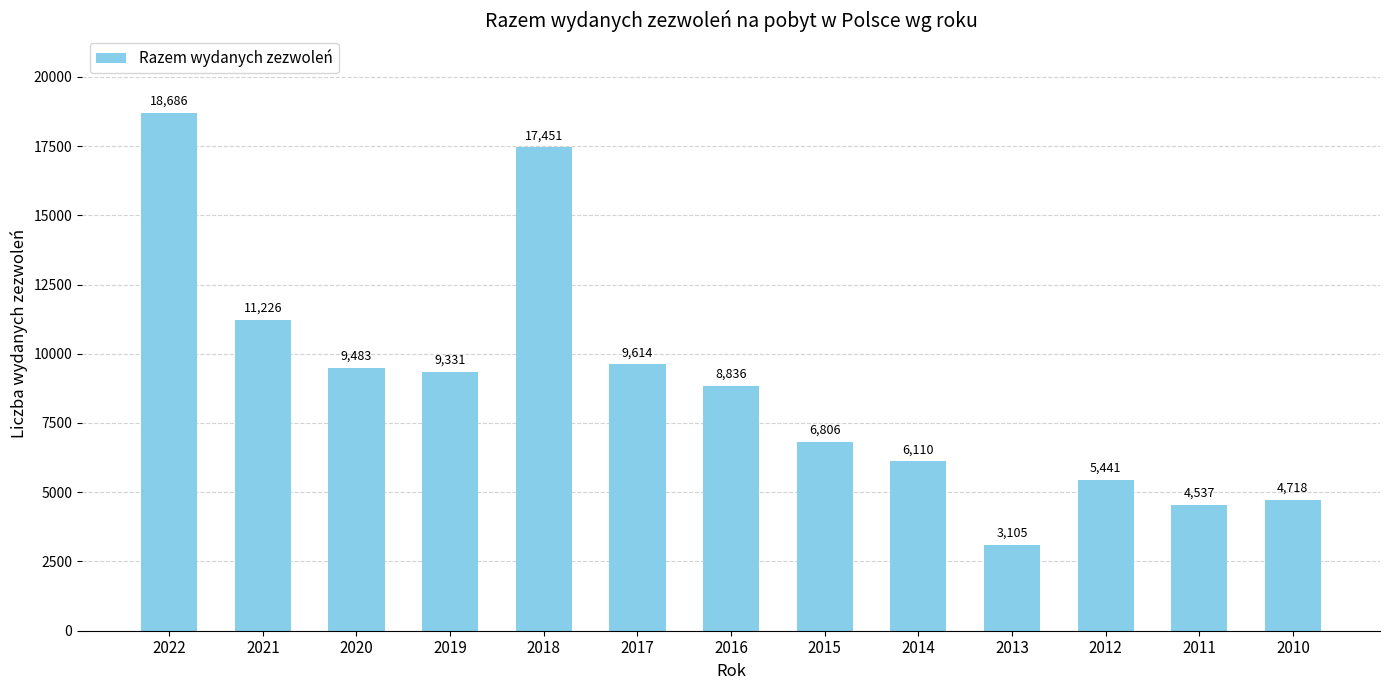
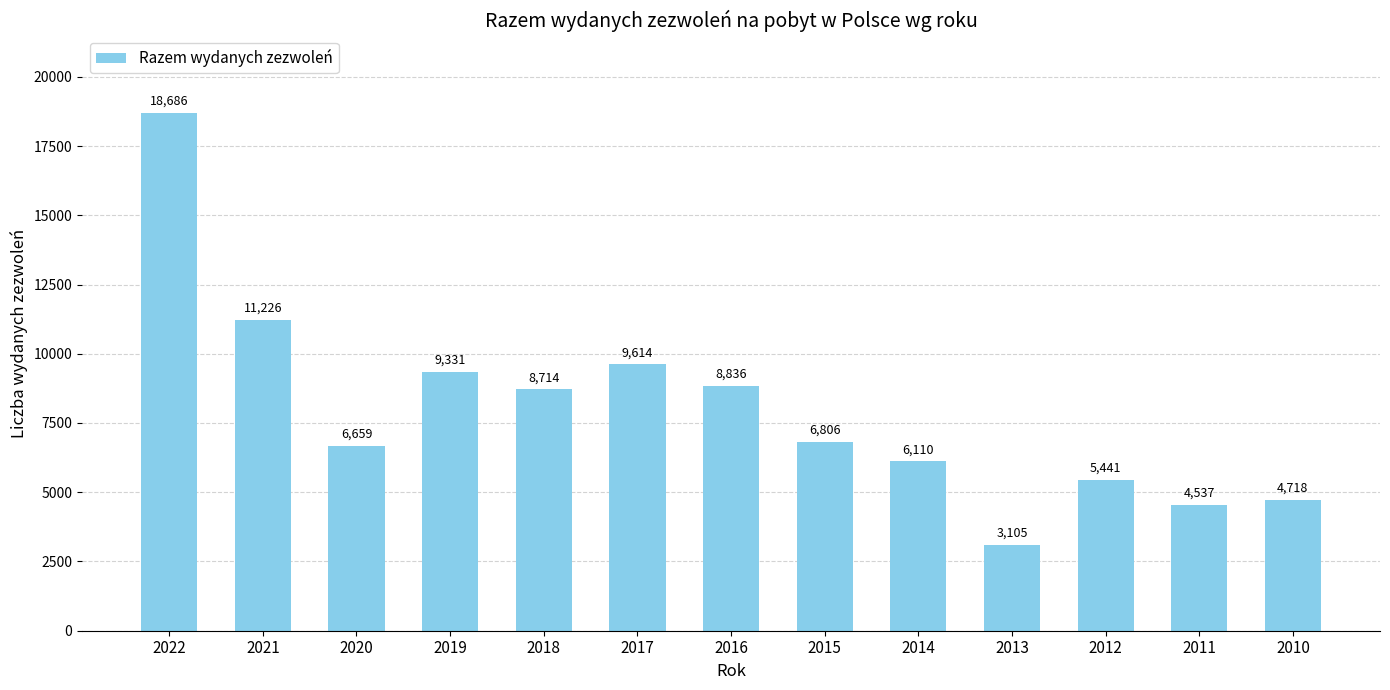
  {
    "2022": "18,686",
    "2021": "11,226",
-   "2020": "9,483",
+   "2020": "6,659",
    "2019": "9,331",
-   "2018": "17,451",
+   "2018": "8,714",
    "2017": "9,614",
    "2016": "8,836",
    "2015": "6,806",
    "2014": "6,110",
    "2013": "3,105",
    "2012": "5,441",
    "2011": "4,537",
    "2010": "4,718"
  }
